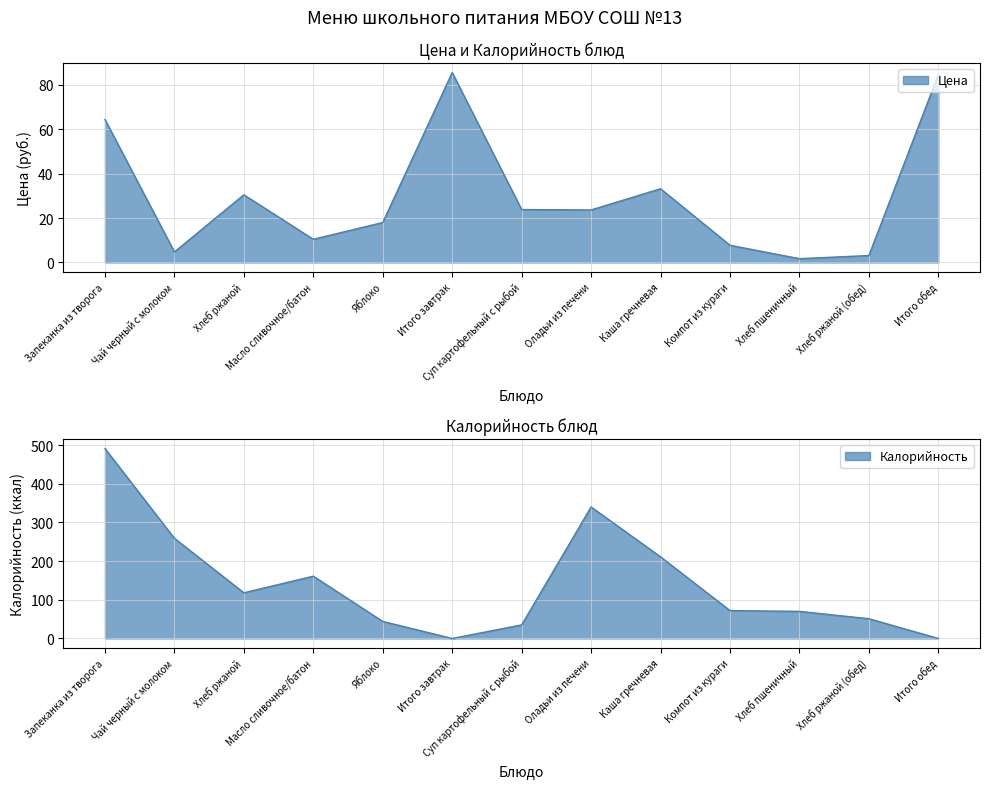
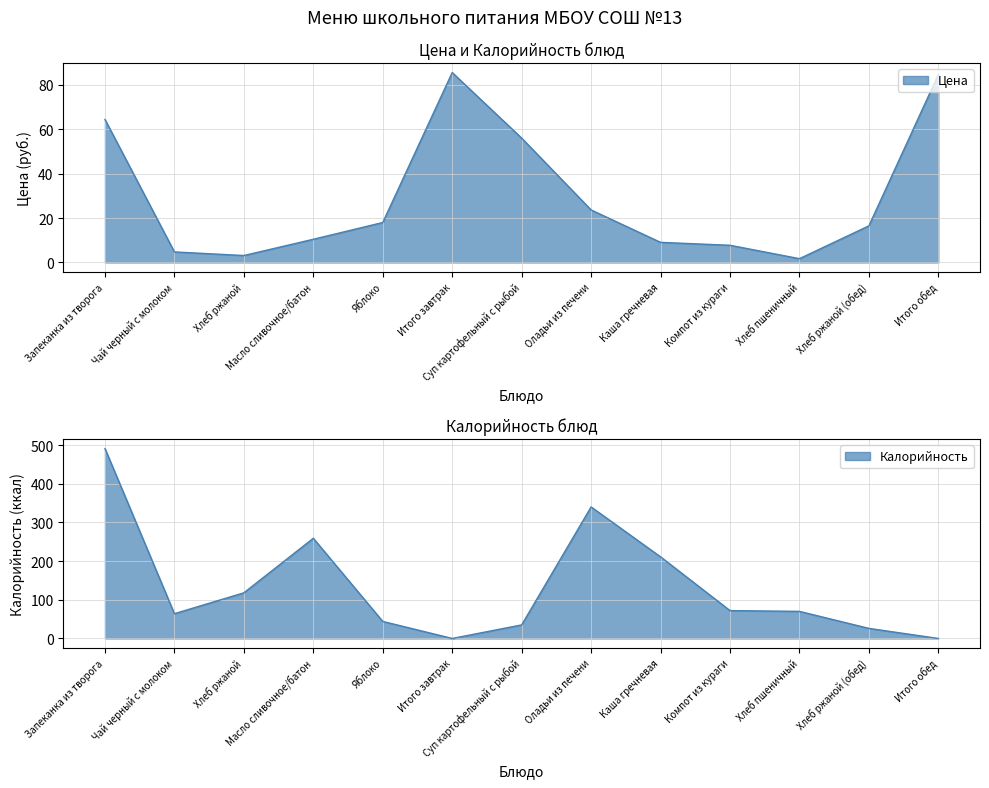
  {
    "Цена и Калорийность блюд": {
      "Запеканка из творога": 64,
      "Чай черный с молоком": 5,
-     "Хлеб ржаной": 30,
+     "Хлеб ржаной": 3,
      "Масло сливочное/батон": 10,
      "Яблоко": 18,
      "Итого завтрак": 86,
-     "Суп картофельный с рыбой": 24,
+     "Суп картофельный с рыбой": 56,
      "Оладьи из печени": 24,
-     "Каша гречневая": 33,
+     "Каша гречневая": 9,
      "Компот из кураги": 8,
      "Хлеб пшеничный": 2,
-     "Хлеб ржаной (обед)": 3
+     "Хлеб ржаной (обед)": 16
    },
    "Калорийность блюд": {
      "Запеканка из творога": 490,
-     "Чай черный с молоком": 260,
+     "Чай черный с молоком": 60,
      "Хлеб ржаной": 120,
-     "Масло сливочное/батон": 160,
+     "Масло сливочное/батон": 260,
      "Яблоко": 40,
      "Итого завтрак": 0,
      "Суп картофельный с рыбой": 40,
      "Оладьи из печени": 340,
      "Каша гречневая": 210,
      "Компот из кураги": 70,
      "Хлеб пшеничный": 70,
-     "Хлеб ржаной (обед)": 50,
+     "Хлеб ржаной (обед)": 30,
      "Итого обед": 0
    }
  }
